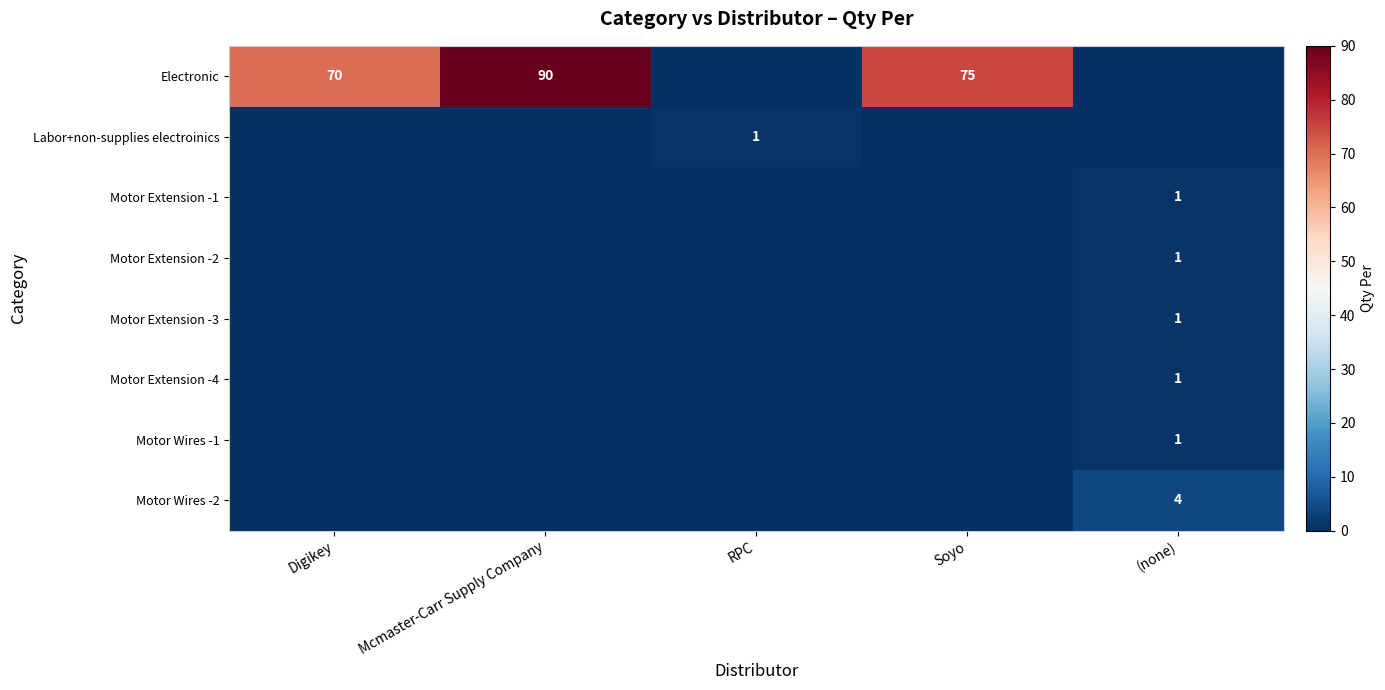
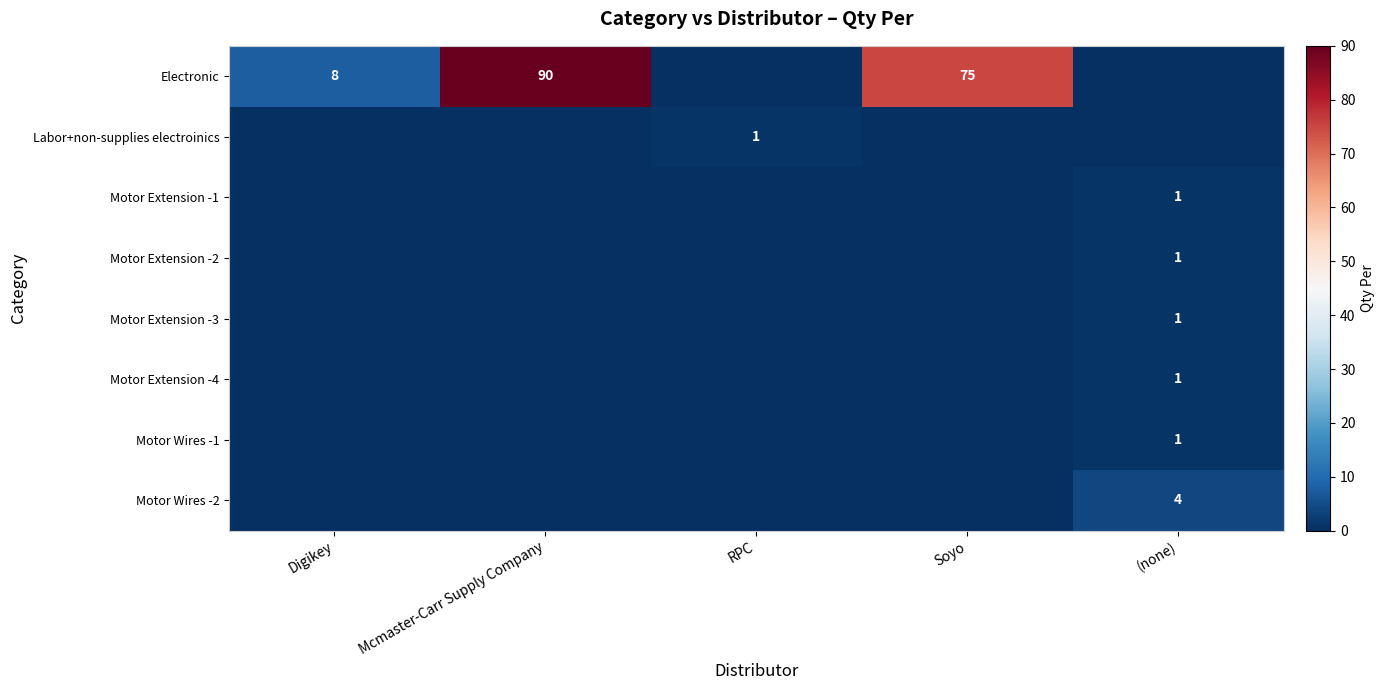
  {
    "Electronic": {
-     "Digikey": 70,
+     "Digikey": 8,
      "Mcmaster-Carr Supply Company": 90,
      "Soyo": 75
    },
    "Labor+non-supplies electroinics": {
      "RPC": 1
    },
    "Motor Extension -1": {
      "(none)": 1
    },
    "Motor Extension -2": {
      "(none)": 1
    },
    "Motor Extension -3": {
      "(none)": 1
    },
    "Motor Extension -4": {
      "(none)": 1
    },
    "Motor Wires -1": {
      "(none)": 1
    },
    "Motor Wires -2": {
      "(none)": 4
    }
  }
